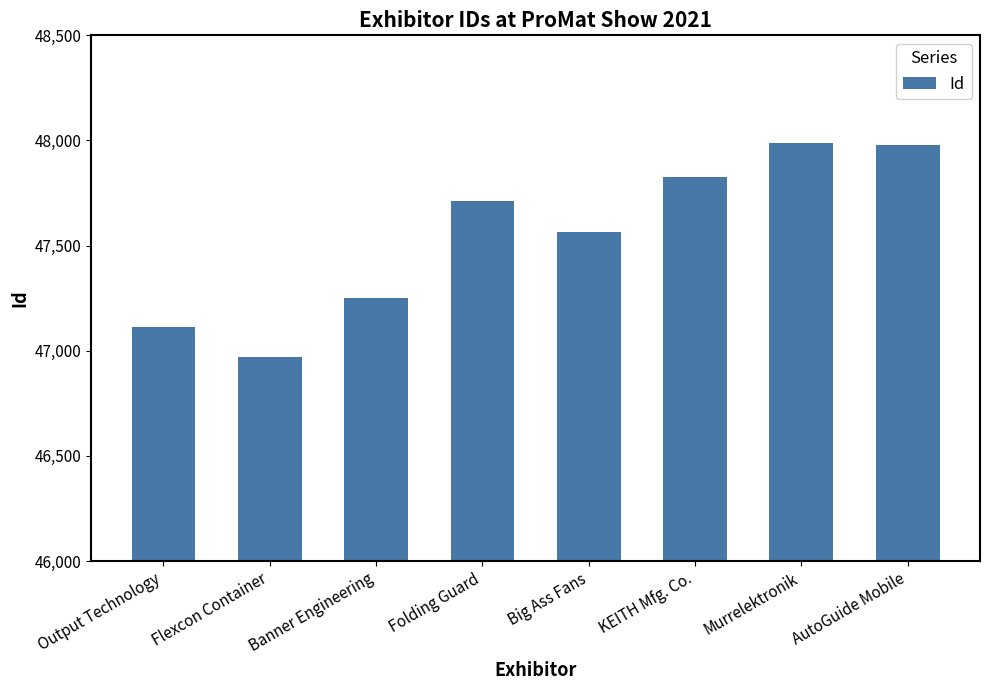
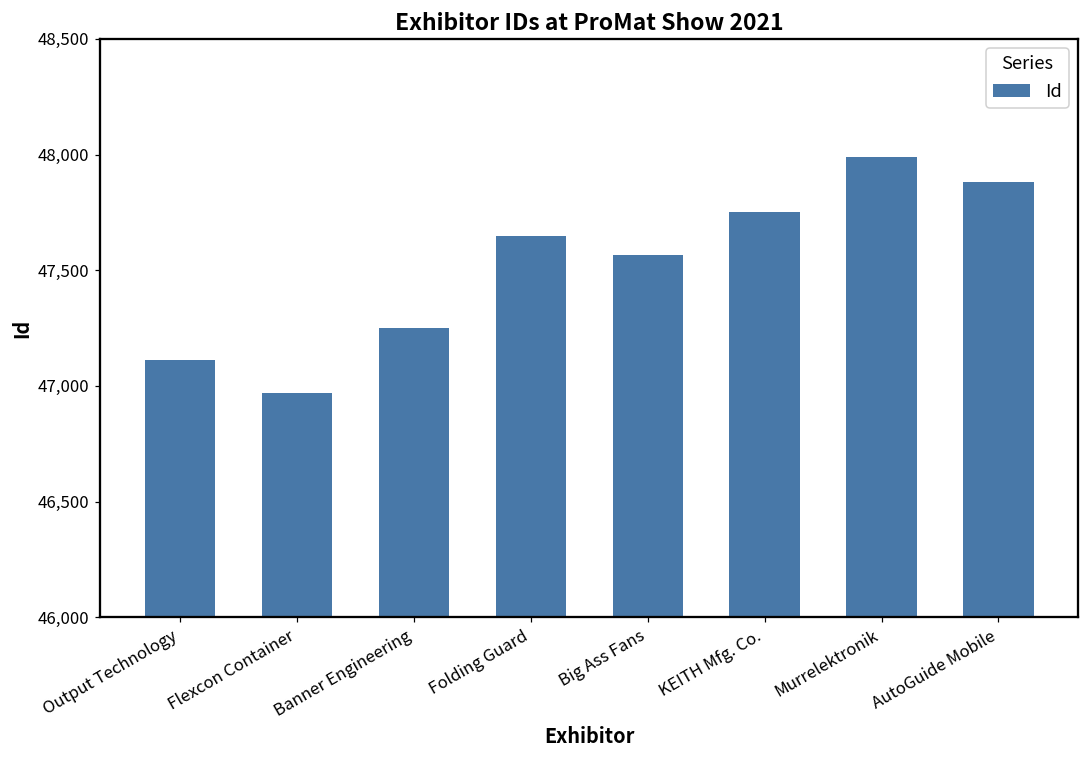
  {
    "Output Technology": "47,110",
    "Flexcon Container": "46,970",
    "Banner Engineering": "47,250",
-   "Folding Guard": "47,710",
+   "Folding Guard": "47,650",
    "Big Ass Fans": "47,570",
-   "KEITH Mfg. Co.": "47,830",
+   "KEITH Mfg. Co.": "47,750",
    "Murrelektronik": "47,990",
-   "AutoGuide Mobile": "47,980"
+   "AutoGuide Mobile": "47,880"
  }
